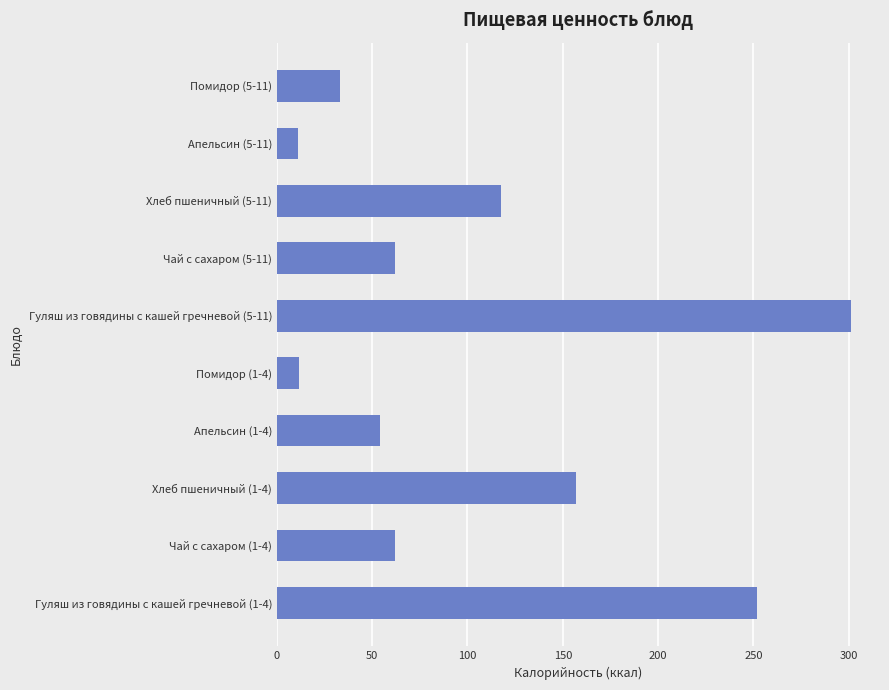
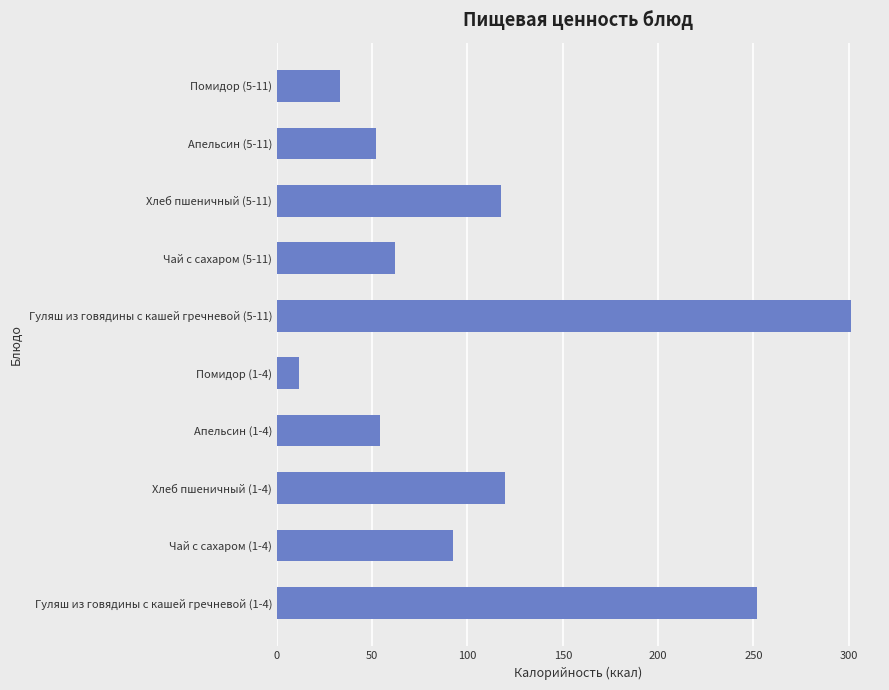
  {
    "Помидор (5-11)": 33,
-   "Апельсин (5-11)": 11,
+   "Апельсин (5-11)": 52,
    "Хлеб пшеничный (5-11)": 118,
    "Чай с сахаром (5-11)": 62,
    "Гуляш из говядины с кашей гречневой (5-11)": 301,
    "Помидор (1-4)": 12,
    "Апельсин (1-4)": 54,
-   "Хлеб пшеничный (1-4)": 157,
-   "Чай с сахаром (1-4)": 62,
+   "Хлеб пшеничный (1-4)": 120,
+   "Чай с сахаром (1-4)": 92,
    "Гуляш из говядины с кашей гречневой (1-4)": 252
  }
